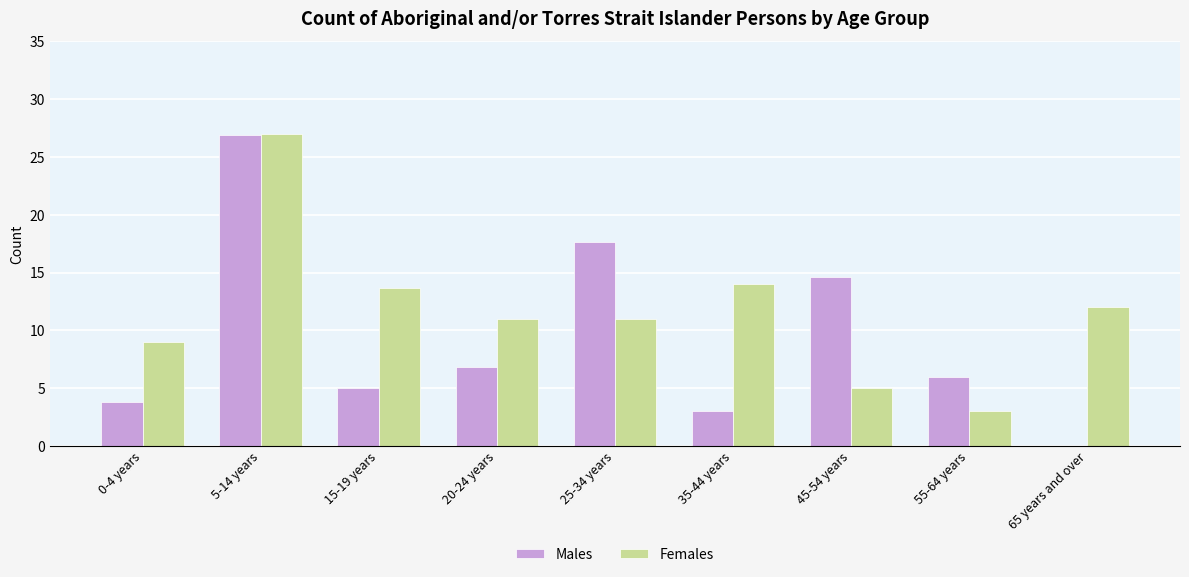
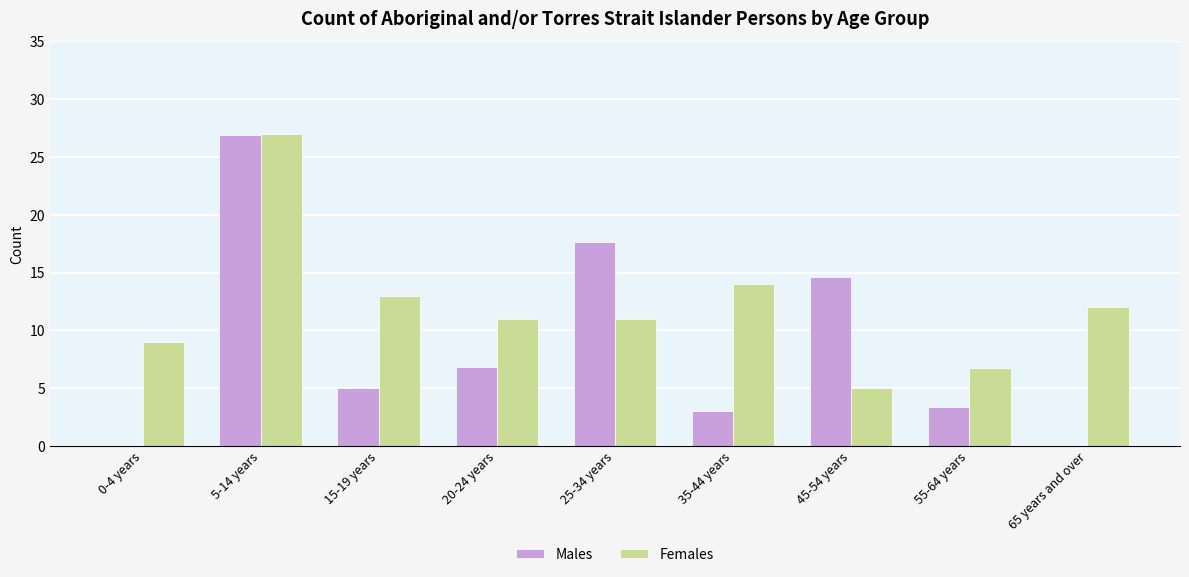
  {
    "Males": {
-     "0-4 years": 3.8,
+     "0-4 years": 0.0,
      "5-14 years": 26.9,
      "15-19 years": 5.0,
      "20-24 years": 6.8,
      "25-34 years": 17.6,
      "35-44 years": 3.0,
      "45-54 years": 14.6,
-     "55-64 years": 6.0,
+     "55-64 years": 3.4,
      "65 years and over": 0.0
    },
    "Females": {
      "0-4 years": 9.0,
      "5-14 years": 27.0,
-     "15-19 years": 13.7,
+     "15-19 years": 13.0,
      "20-24 years": 11.0,
      "25-34 years": 11.0,
      "35-44 years": 14.0,
      "45-54 years": 5.0,
-     "55-64 years": 3.0,
+     "55-64 years": 6.7,
      "65 years and over": 12.0
    }
  }
